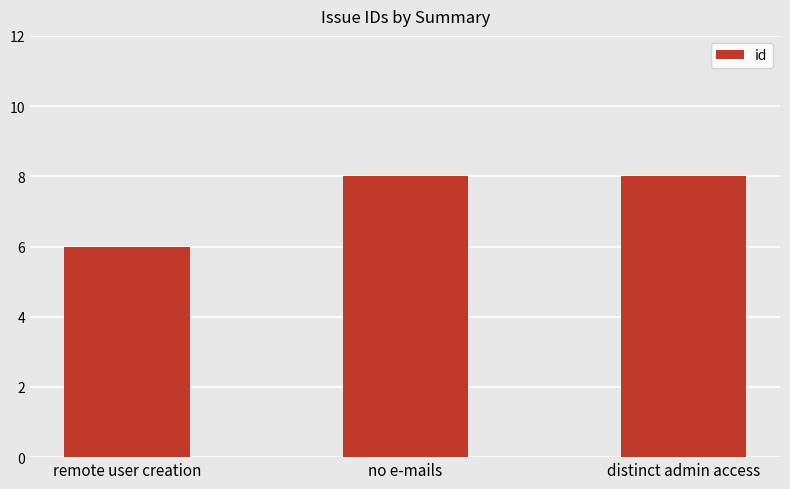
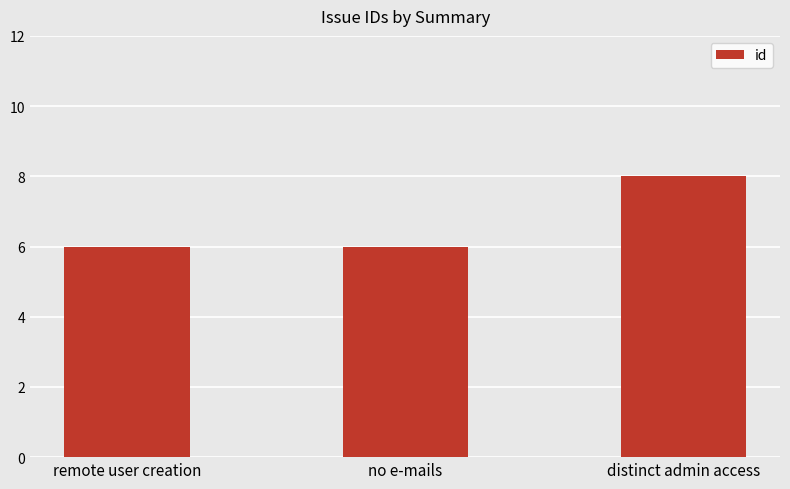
  {
    "remote user creation": 6,
-   "no e-mails": 8,
+   "no e-mails": 6,
    "distinct admin access": 8
  }
